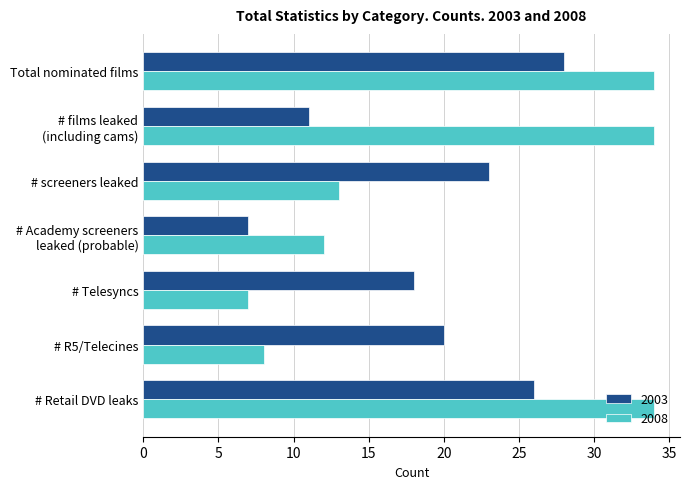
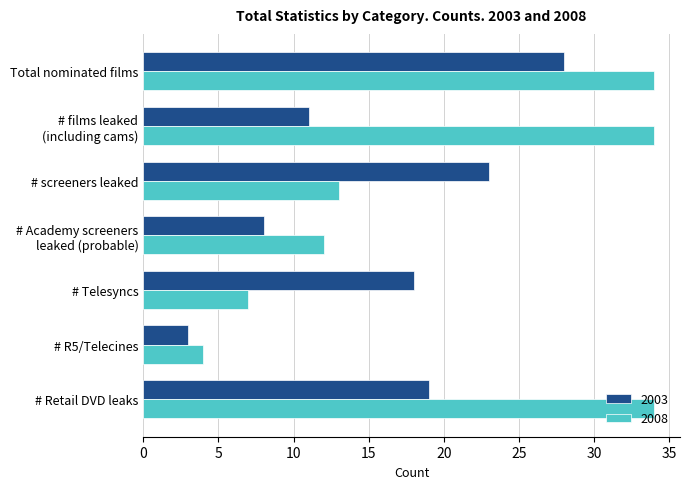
  {
    "2003": {
      "Total nominated films": 28,
      "# films leaked (including cams)": 11,
      "# screeners leaked": 23,
-     "# Academy screeners leaked (probable)": 7,
+     "# Academy screeners leaked (probable)": 8,
      "# Telesyncs": 18,
-     "# R5/Telecines": 20,
-     "# Retail DVD leaks": 26
+     "# R5/Telecines": 3,
+     "# Retail DVD leaks": 19
    },
    "2008": {
      "Total nominated films": 34,
      "# films leaked (including cams)": 34,
      "# screeners leaked": 13,
      "# Academy screeners leaked (probable)": 12,
      "# Telesyncs": 7,
-     "# R5/Telecines": 8,
+     "# R5/Telecines": 4,
      "# Retail DVD leaks": 34
    }
  }
